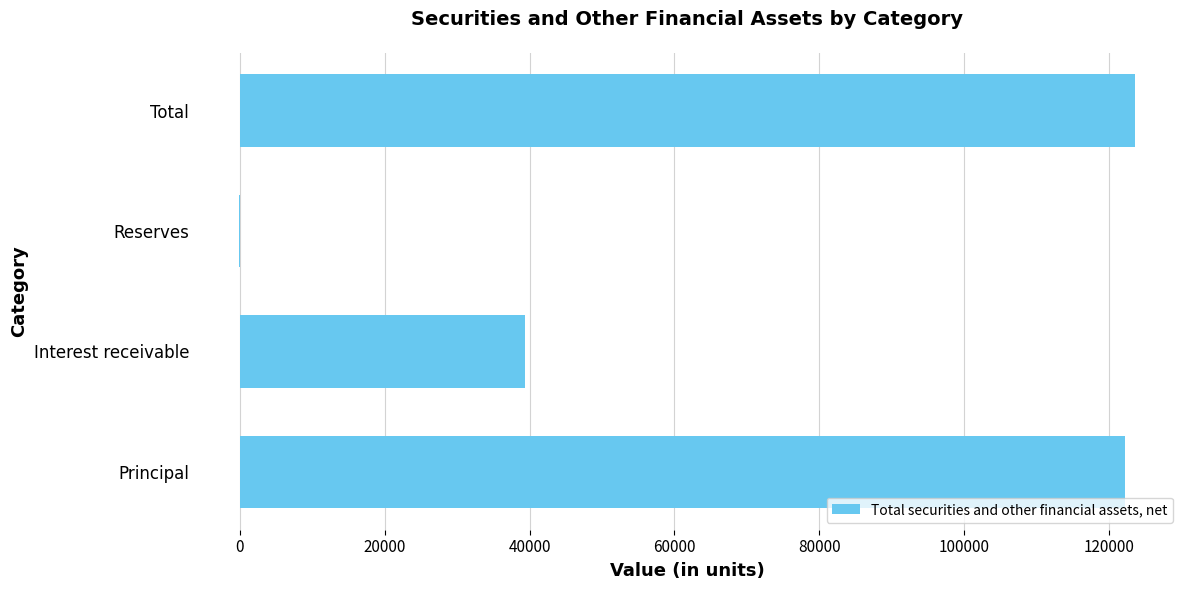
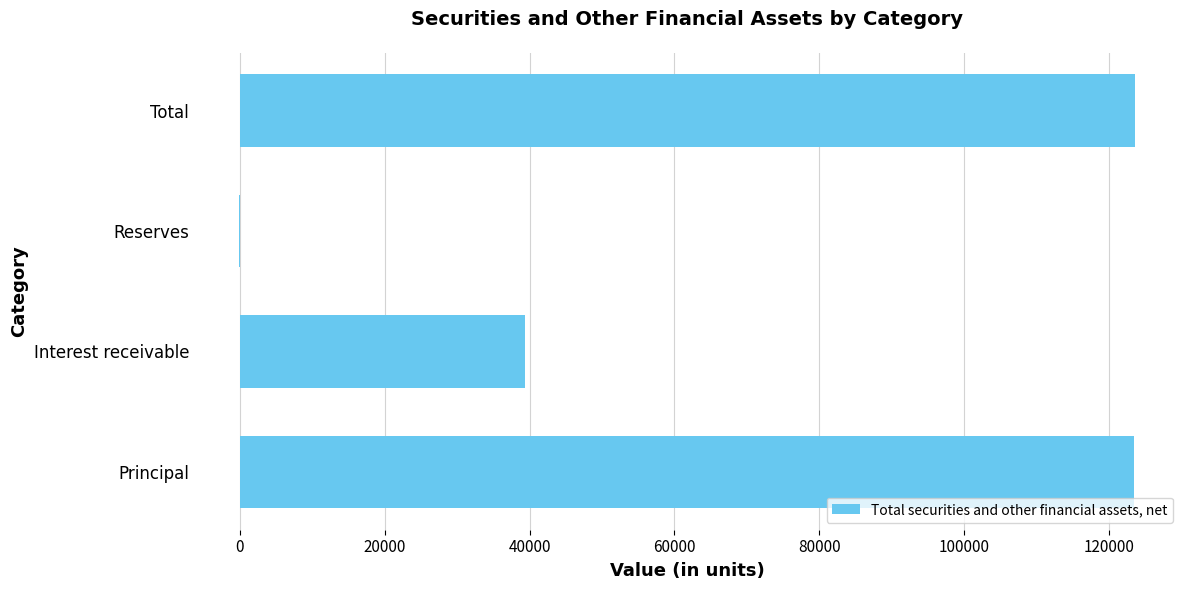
  {
    "Total": 124000,
    "Interest receivable": 39000,
-   "Principal": 122000
+   "Principal": 123000
  }
